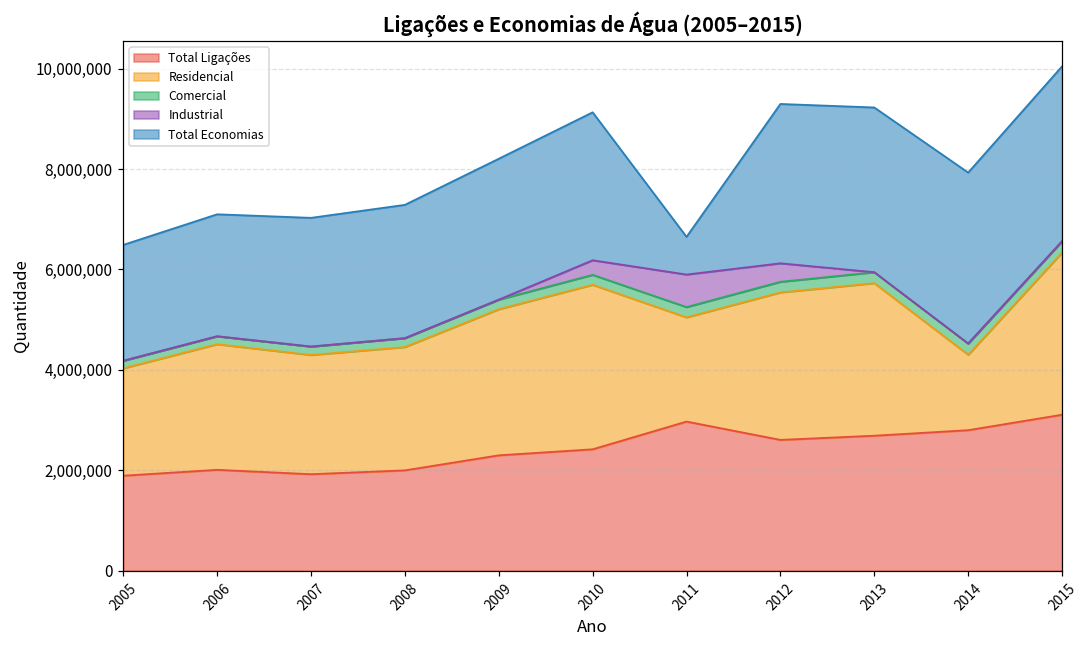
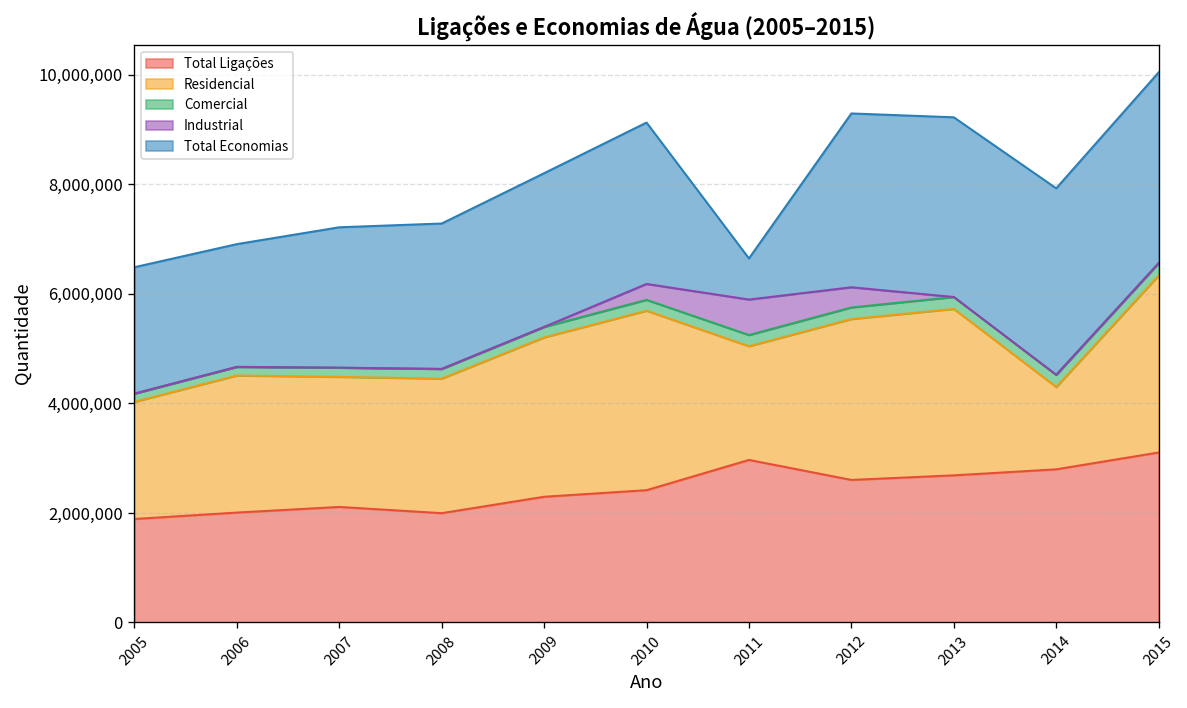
  {
    "Total Ligações": {
      "2005": "1,900,000",
      "2006": "2,000,000",
-     "2007": "1,900,000",
+     "2007": "2,100,000",
      "2008": "2,000,000",
      "2009": "2,300,000",
      "2010": "2,400,000",
      "2011": "3,000,000",
      "2012": "2,600,000",
      "2013": "2,700,000",
      "2014": "2,800,000",
      "2015": "3,100,000"
    },
    "Residencial": {
      "2005": "2,100,000",
      "2006": "2,500,000",
      "2007": "2,400,000",
      "2008": "2,500,000",
      "2009": "2,900,000",
      "2010": "3,300,000",
      "2011": "2,100,000",
      "2012": "2,900,000",
      "2013": "3,000,000",
      "2014": "1,500,000",
      "2015": "3,200,000"
    },
    "Comercial": {
      "2010": "200,000",
      "2011": "200,000",
      "2012": "200,000"
    },
    "Industrial": {
      "2010": "300,000",
      "2011": "600,000",
      "2012": "400,000"
    },
    "Total Economias": {
      "2005": "2,300,000",
-     "2006": "2,400,000",
+     "2006": "2,200,000",
      "2007": "2,600,000",
      "2008": "2,700,000",
      "2009": "2,800,000",
      "2010": "2,900,000",
      "2011": "800,000",
      "2012": "3,200,000",
      "2013": "3,300,000",
      "2014": "3,400,000",
      "2015": "3,500,000"
    }
  }
